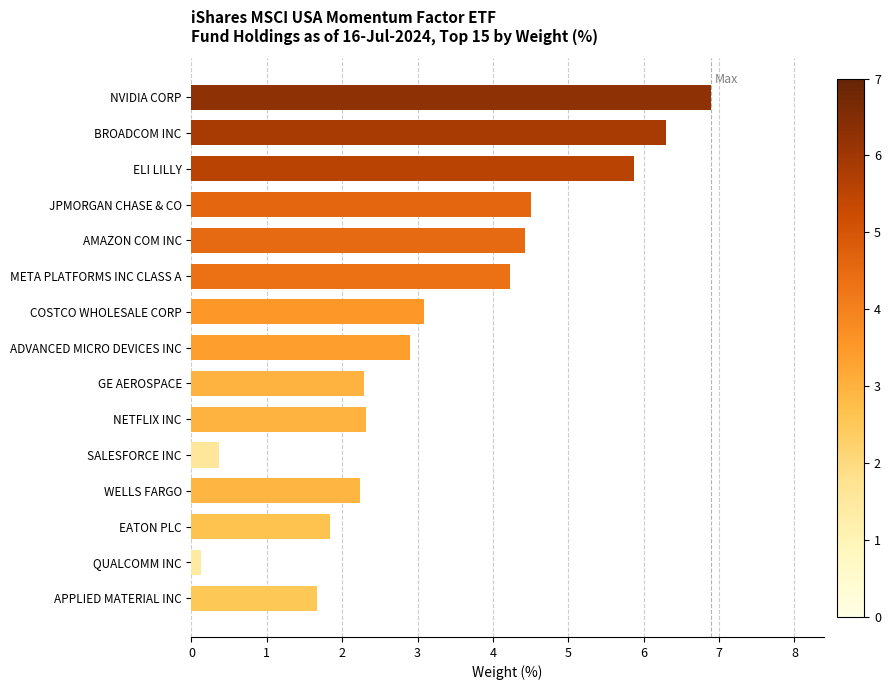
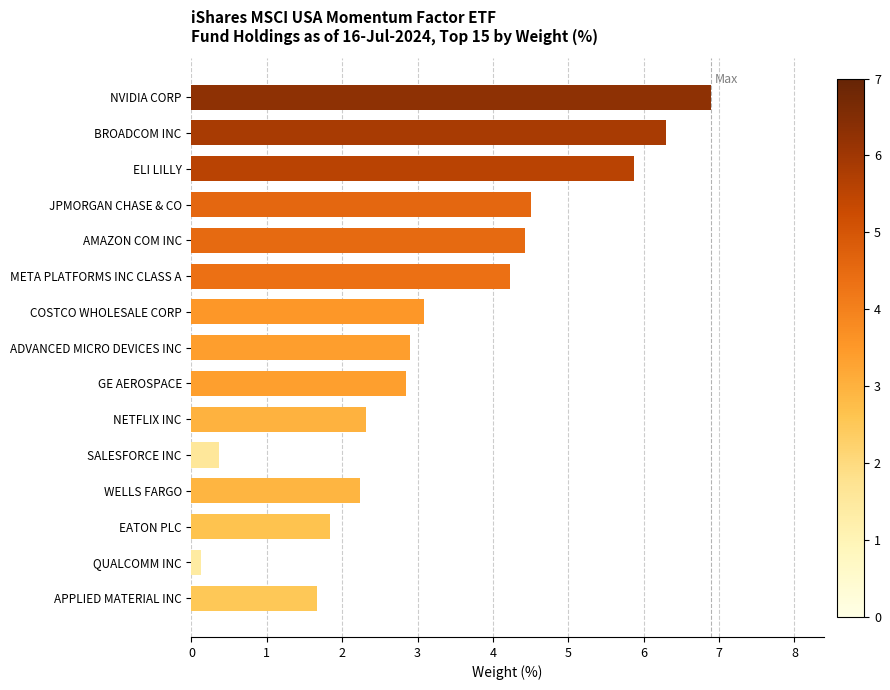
  {
    "NVIDIA CORP": 6.9,
    "BROADCOM INC": 6.3,
    "ELI LILLY": 5.9,
    "JPMORGAN CHASE & CO": 4.5,
    "AMAZON COM INC": 4.4,
    "META PLATFORMS INC CLASS A": 4.2,
    "COSTCO WHOLESALE CORP": 3.1,
    "ADVANCED MICRO DEVICES INC": 2.9,
-   "GE AEROSPACE": 2.3,
+   "GE AEROSPACE": 2.8,
    "NETFLIX INC": 2.3,
    "SALESFORCE INC": 0.4,
    "WELLS FARGO": 2.2,
    "EATON PLC": 1.8,
    "QUALCOMM INC": 0.1,
    "APPLIED MATERIAL INC": 1.7
  }
